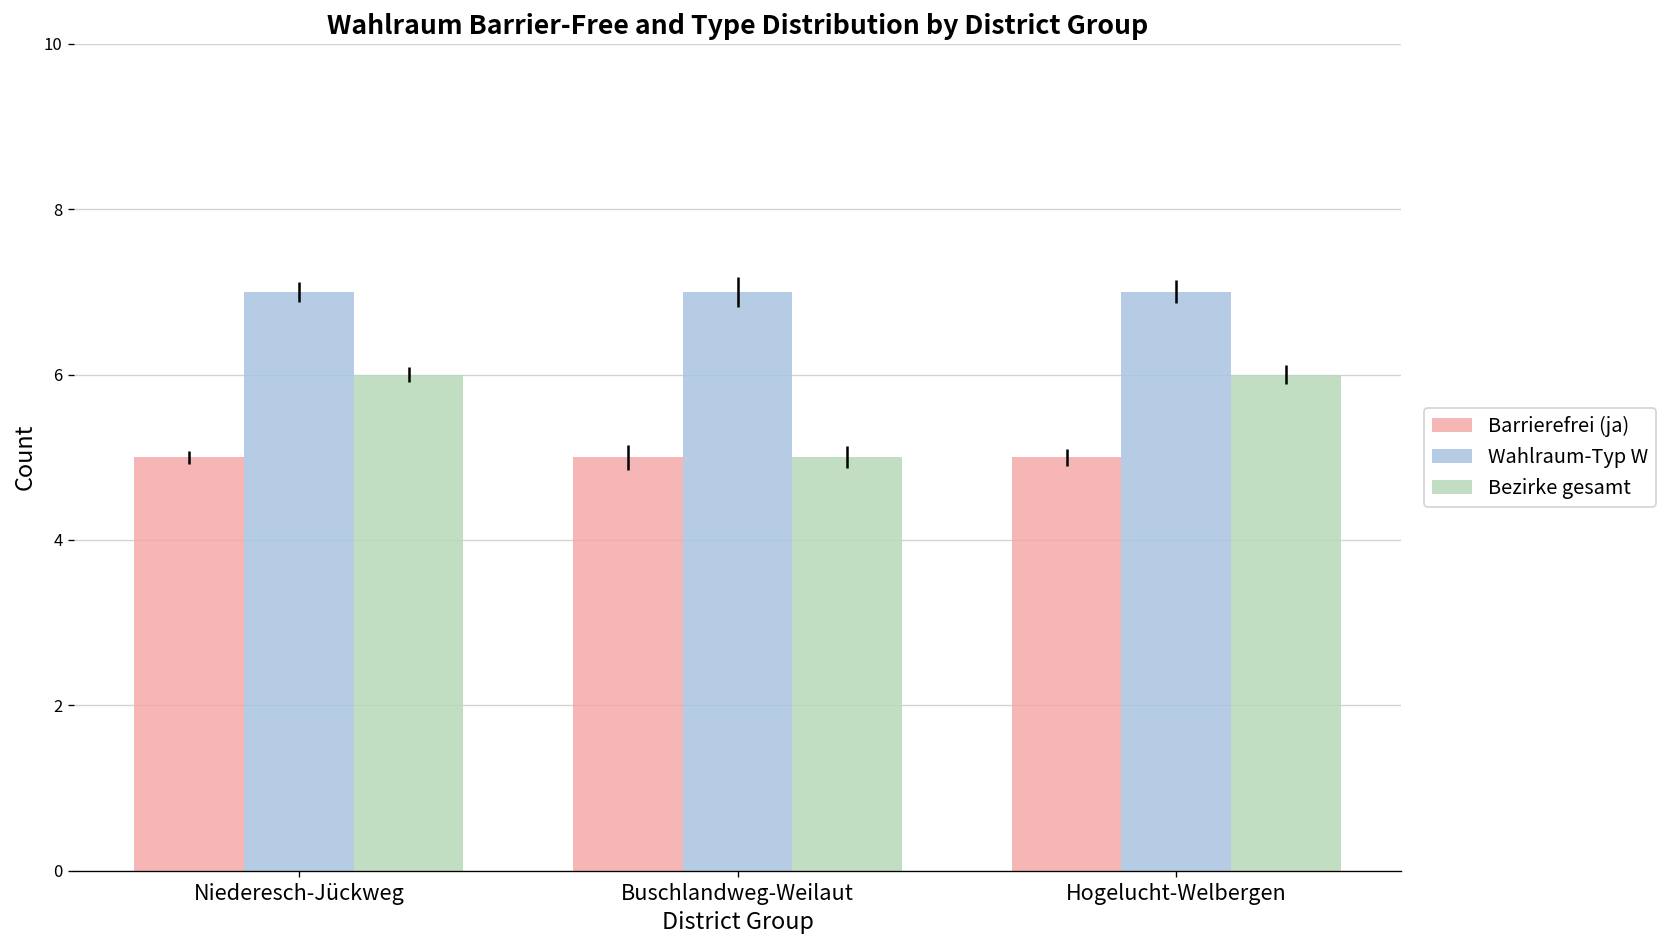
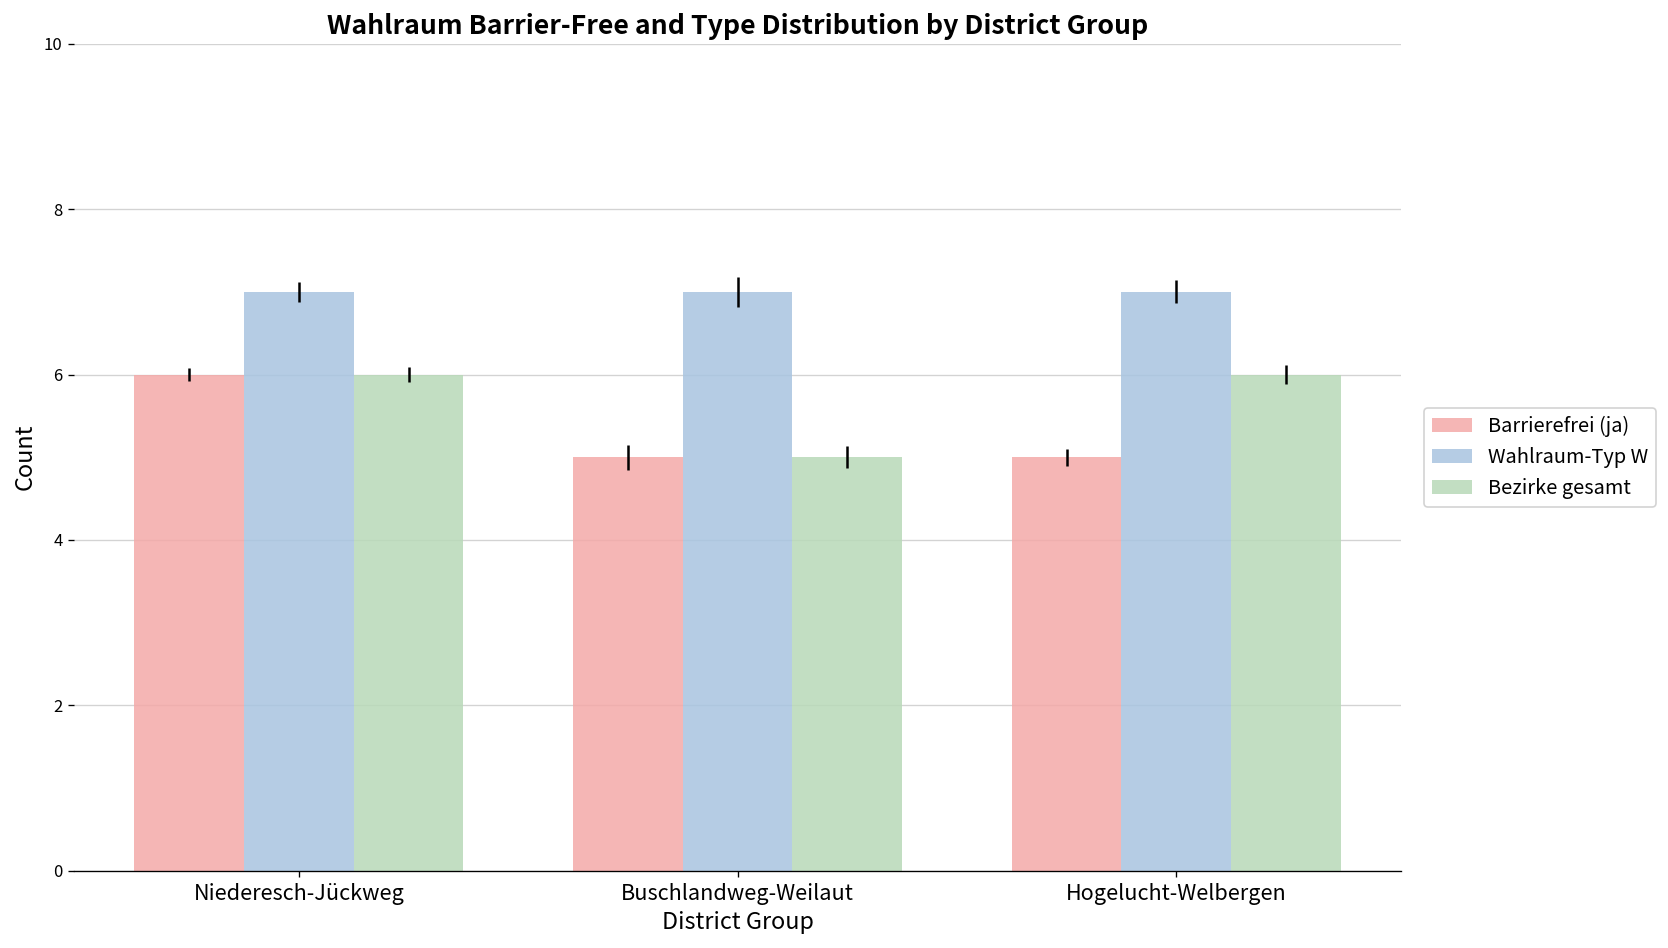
  {
    "Barrierefrei (ja)": {
-     "Niederesch-Jückweg": 5,
+     "Niederesch-Jückweg": 6,
      "Buschlandweg-Weilaut": 5,
      "Hogelucht-Welbergen": 5
    }
  }
